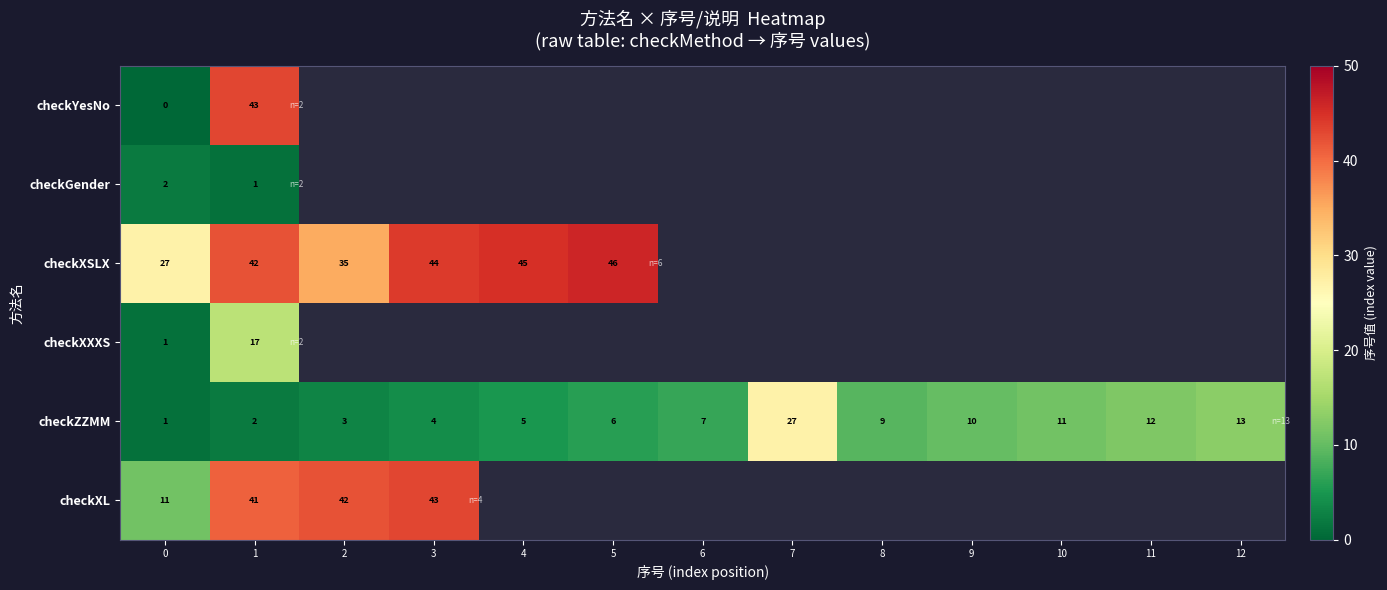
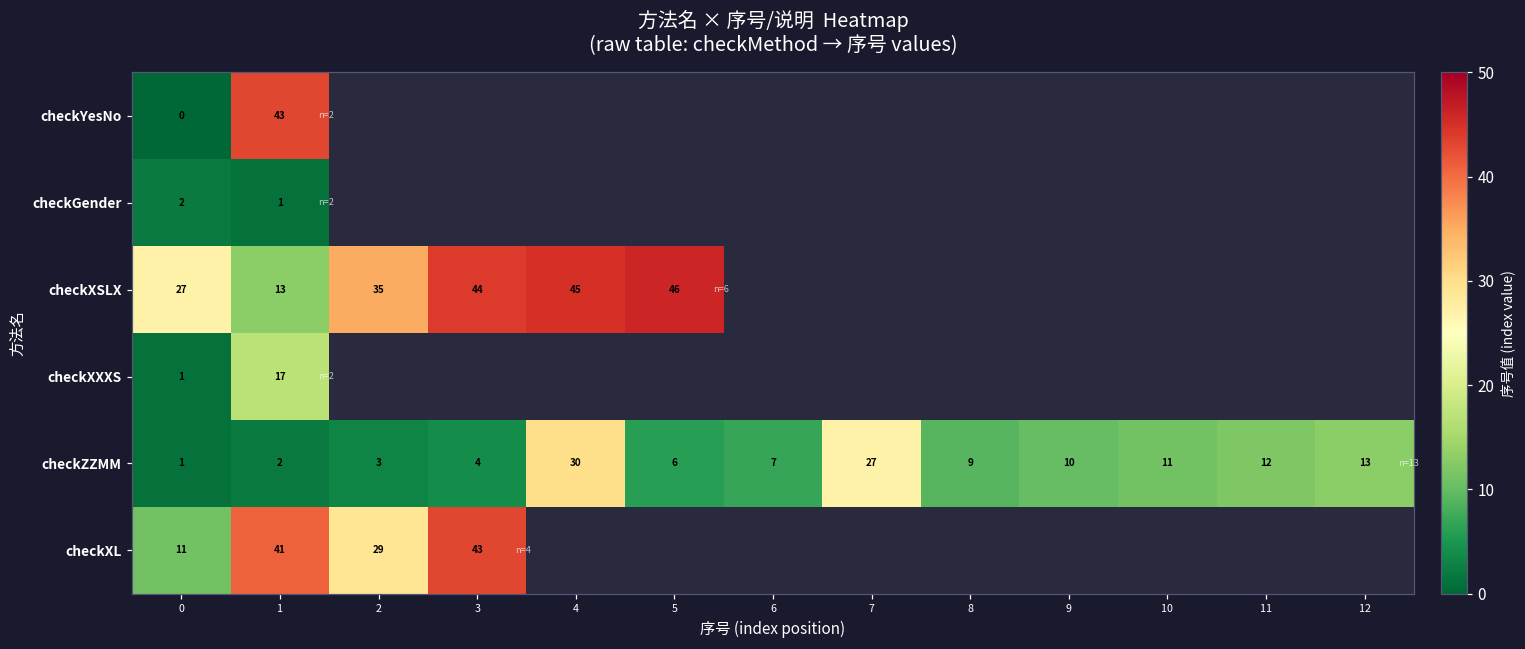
  {
    "checkYesNo": {
      "0": 0
    },
    "checkGender": {
      "0": 2
    },
    "checkXSLX": {
      "0": 27,
-     "1": 42,
+     "1": 13,
      "2": 35,
      "3": 44,
      "4": 45
    },
    "checkXXXS": {
      "0": 1
    },
    "checkZZMM": {
      "0": 1,
      "1": 2,
      "2": 3,
      "3": 4,
-     "4": 5,
+     "4": 30,
      "5": 6,
      "6": 7,
      "7": 27,
      "8": 9,
      "9": 10,
      "10": 11,
      "11": 12
    },
    "checkXL": {
      "0": 11,
      "1": 41,
-     "2": 42
+     "2": 29
    }
  }
